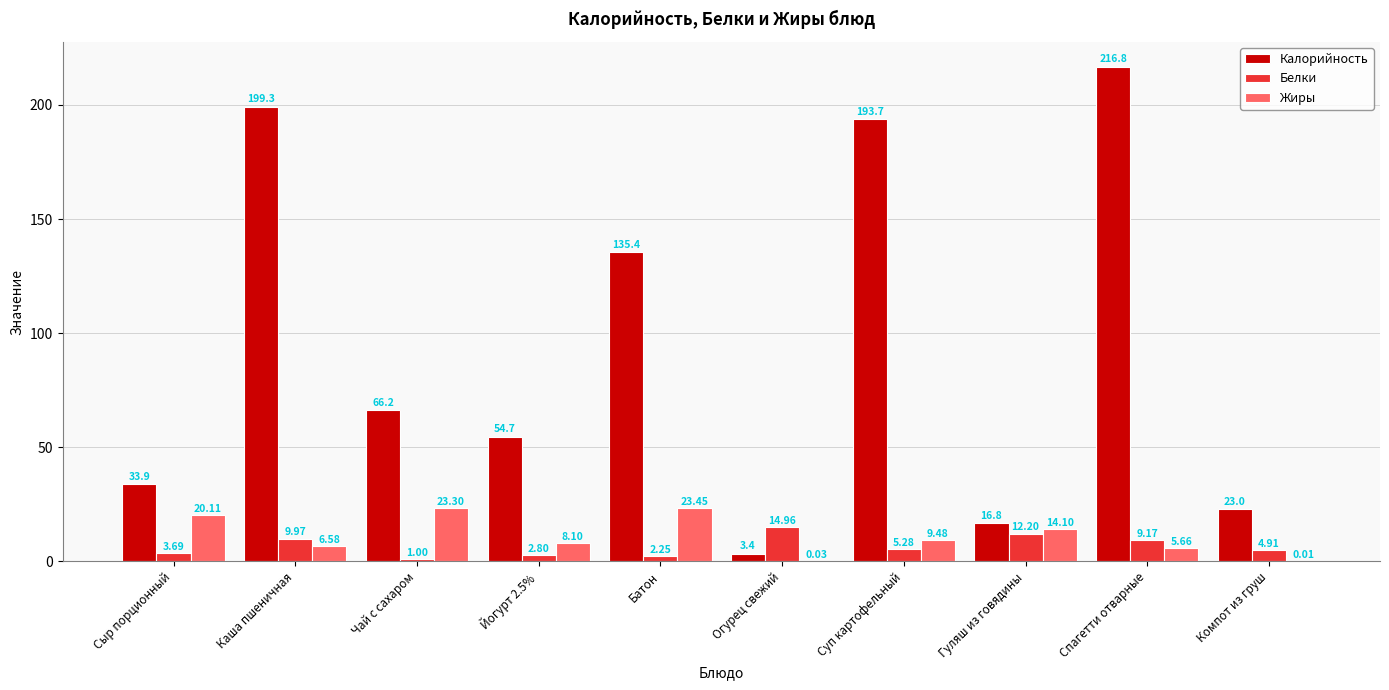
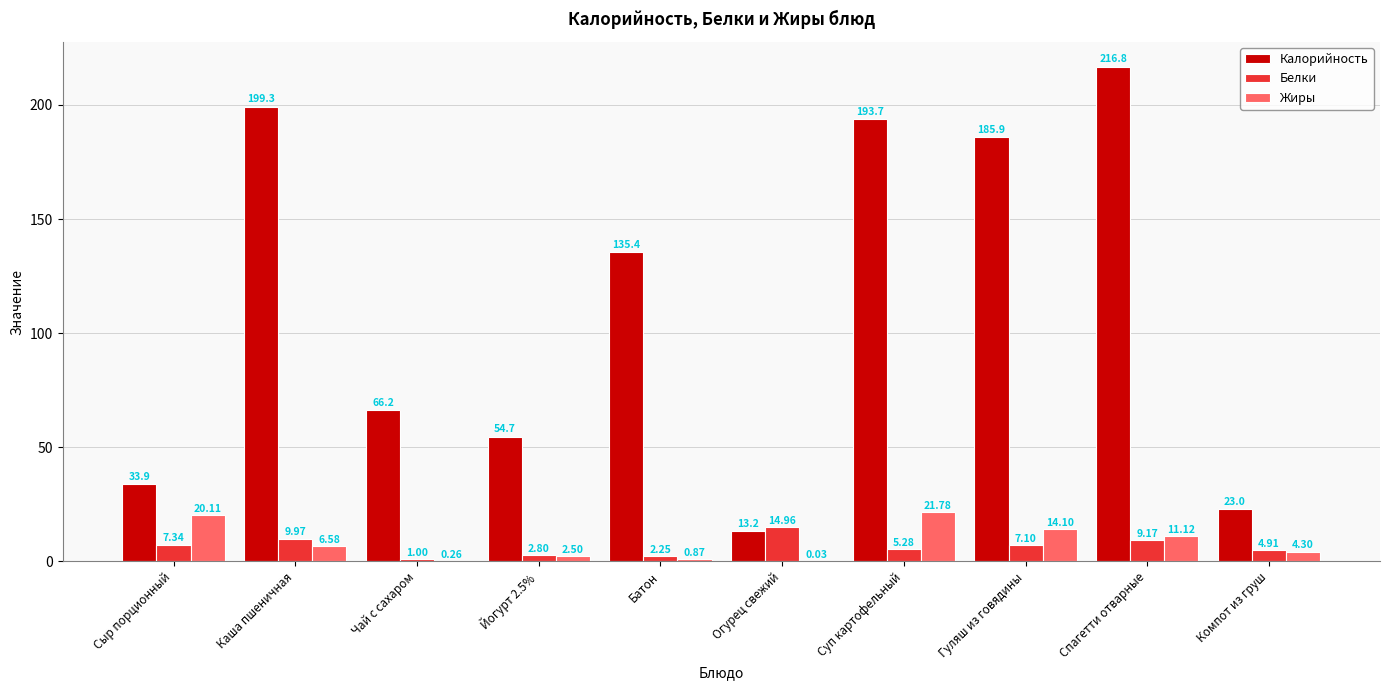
  {
    "Калорийность": {
      "Сыр порционный": 33.9,
      "Каша пшеничная": 199.3,
      "Чай с сахаром": 66.2,
      "Йогурт 2.5%": 54.7,
      "Батон": 135.4,
-     "Огурец свежий": 3.4,
+     "Огурец свежий": 13.2,
      "Суп картофельный": 193.7,
-     "Гуляш из говядины": 16.8,
+     "Гуляш из говядины": 185.9,
      "Спагетти отварные": 216.8,
      "Компот из груш": 23.0
    },
    "Белки": {
-     "Сыр порционный": 3.69,
+     "Сыр порционный": 7.34,
      "Каша пшеничная": 9.97,
      "Чай с сахаром": 1.00,
      "Йогурт 2.5%": 2.80,
      "Батон": 2.25,
      "Огурец свежий": 14.96,
      "Суп картофельный": 5.28,
-     "Гуляш из говядины": 12.20,
+     "Гуляш из говядины": 7.10,
      "Спагетти отварные": 9.17,
      "Компот из груш": 4.91
    },
    "Жиры": {
      "Сыр порционный": 20.11,
      "Каша пшеничная": 6.58,
-     "Чай с сахаром": 23.30,
-     "Йогурт 2.5%": 8.10,
-     "Батон": 23.45,
+     "Чай с сахаром": 0.26,
+     "Йогурт 2.5%": 2.50,
+     "Батон": 0.87,
      "Огурец свежий": 0.03,
-     "Суп картофельный": 9.48,
+     "Суп картофельный": 21.78,
      "Гуляш из говядины": 14.10,
-     "Спагетти отварные": 5.66,
-     "Компот из груш": 0.01
+     "Спагетти отварные": 11.12,
+     "Компот из груш": 4.30
    }
  }
